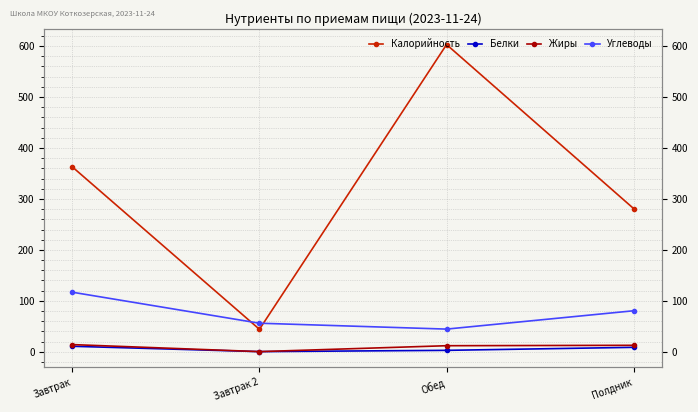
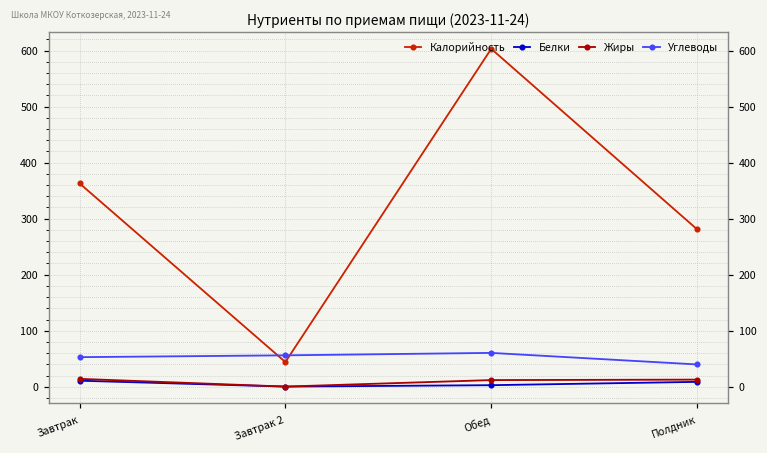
  {
    "Белки": {
      "Обед": 0
    },
    "Углеводы": {
-     "Завтрак": 120,
+     "Завтрак": 50,
      "Завтрак 2": 60,
-     "Обед": 40,
-     "Полдник": 80
+     "Обед": 60,
+     "Полдник": 40
    }
  }
